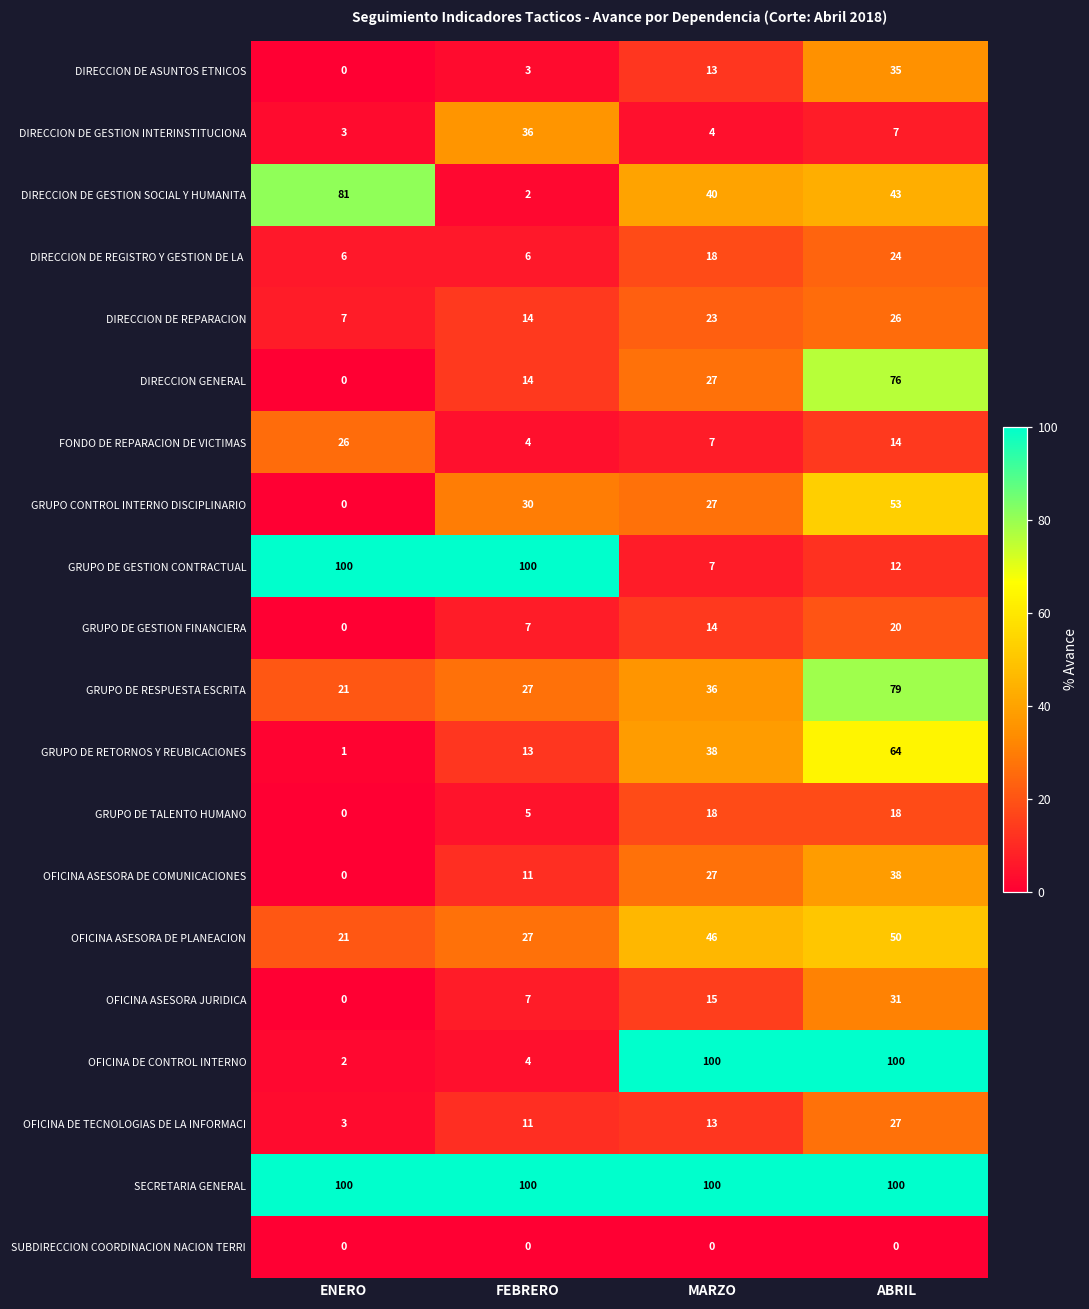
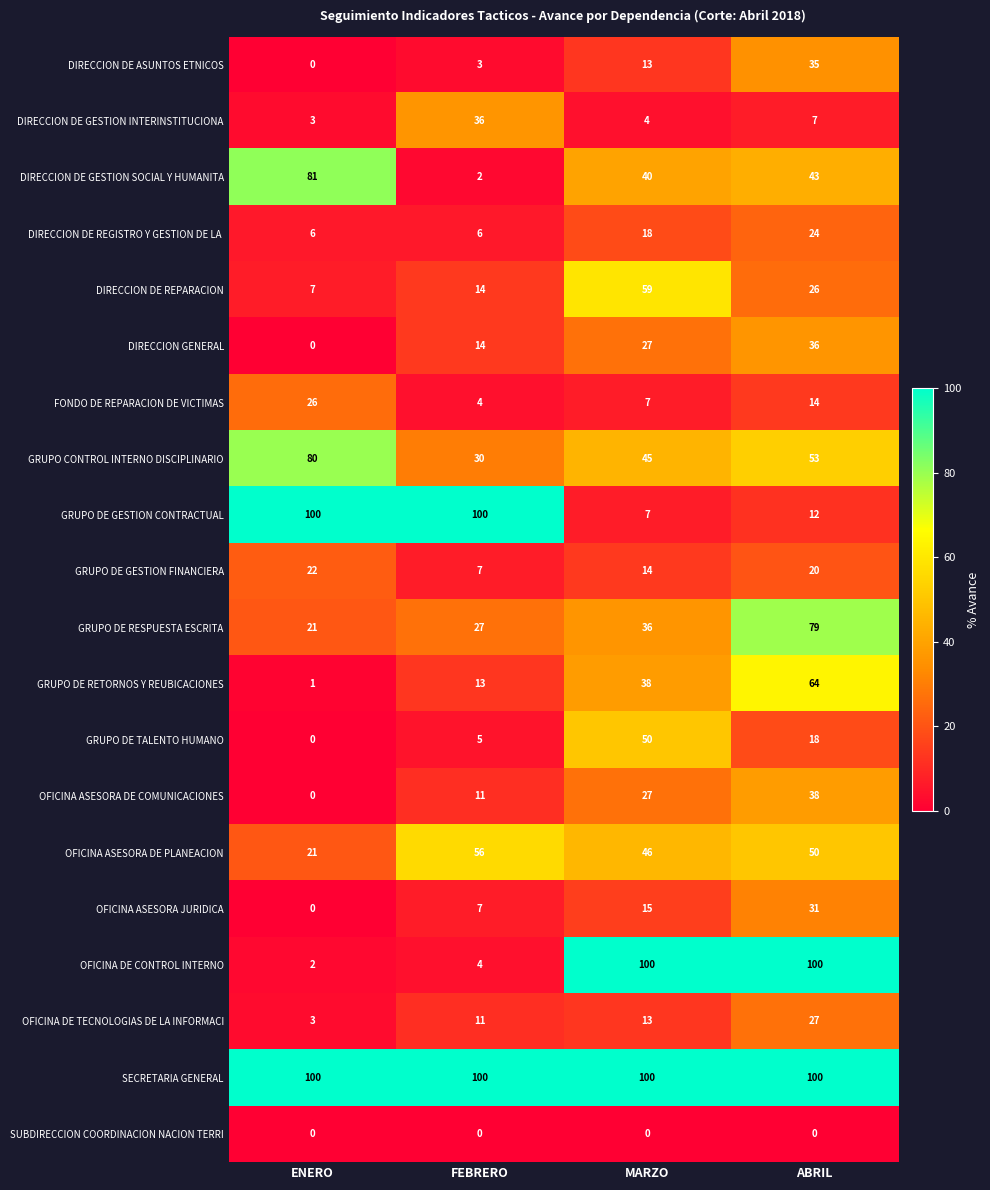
  {
    "DIRECCION DE ASUNTOS ETNICOS": {
      "ENERO": 0,
      "FEBRERO": 3,
      "MARZO": 13,
      "ABRIL": 35
    },
    "DIRECCION DE GESTION INTERINSTITUCIONA": {
      "ENERO": 3,
      "FEBRERO": 36,
      "MARZO": 4,
      "ABRIL": 7
    },
    "DIRECCION DE GESTION SOCIAL Y HUMANITA": {
      "ENERO": 81,
      "FEBRERO": 2,
      "MARZO": 40,
      "ABRIL": 43
    },
    "DIRECCION DE REGISTRO Y GESTION DE LA": {
      "ENERO": 6,
      "FEBRERO": 6,
      "MARZO": 18,
      "ABRIL": 24
    },
    "DIRECCION DE REPARACION": {
      "ENERO": 7,
      "FEBRERO": 14,
-     "MARZO": 23,
+     "MARZO": 59,
      "ABRIL": 26
    },
    "DIRECCION GENERAL": {
      "ENERO": 0,
      "FEBRERO": 14,
      "MARZO": 27,
-     "ABRIL": 76
+     "ABRIL": 36
    },
    "FONDO DE REPARACION DE VICTIMAS": {
      "ENERO": 26,
      "FEBRERO": 4,
      "MARZO": 7,
      "ABRIL": 14
    },
    "GRUPO CONTROL INTERNO DISCIPLINARIO": {
-     "ENERO": 0,
+     "ENERO": 80,
      "FEBRERO": 30,
-     "MARZO": 27,
+     "MARZO": 45,
      "ABRIL": 53
    },
    "GRUPO DE GESTION CONTRACTUAL": {
      "ENERO": 100,
      "FEBRERO": 100,
      "MARZO": 7,
      "ABRIL": 12
    },
    "GRUPO DE GESTION FINANCIERA": {
-     "ENERO": 0,
+     "ENERO": 22,
      "FEBRERO": 7,
      "MARZO": 14,
      "ABRIL": 20
    },
    "GRUPO DE RESPUESTA ESCRITA": {
      "ENERO": 21,
      "FEBRERO": 27,
      "MARZO": 36,
      "ABRIL": 79
    },
    "GRUPO DE RETORNOS Y REUBICACIONES": {
      "ENERO": 1,
      "FEBRERO": 13,
      "MARZO": 38,
      "ABRIL": 64
    },
    "GRUPO DE TALENTO HUMANO": {
      "ENERO": 0,
      "FEBRERO": 5,
-     "MARZO": 18,
+     "MARZO": 50,
      "ABRIL": 18
    },
    "OFICINA ASESORA DE COMUNICACIONES": {
      "ENERO": 0,
      "FEBRERO": 11,
      "MARZO": 27,
      "ABRIL": 38
    },
    "OFICINA ASESORA DE PLANEACION": {
      "ENERO": 21,
-     "FEBRERO": 27,
+     "FEBRERO": 56,
      "MARZO": 46,
      "ABRIL": 50
    },
    "OFICINA ASESORA JURIDICA": {
      "ENERO": 0,
      "FEBRERO": 7,
      "MARZO": 15,
      "ABRIL": 31
    },
    "OFICINA DE CONTROL INTERNO": {
      "ENERO": 2,
      "FEBRERO": 4,
      "MARZO": 100,
      "ABRIL": 100
    },
    "OFICINA DE TECNOLOGIAS DE LA INFORMACI": {
      "ENERO": 3,
      "FEBRERO": 11,
      "MARZO": 13,
      "ABRIL": 27
    },
    "SECRETARIA GENERAL": {
      "ENERO": 100,
      "FEBRERO": 100,
      "MARZO": 100,
      "ABRIL": 100
    },
    "SUBDIRECCION COORDINACION NACION TERRI": {
      "ENERO": 0,
      "FEBRERO": 0,
      "MARZO": 0,
      "ABRIL": 0
    }
  }
